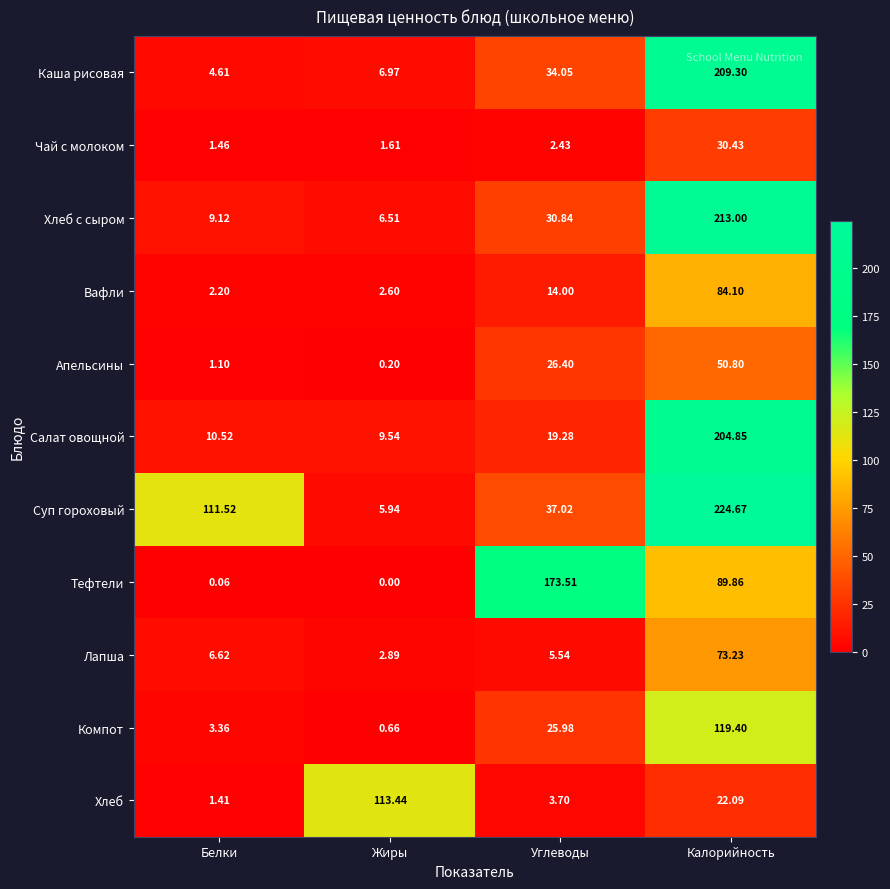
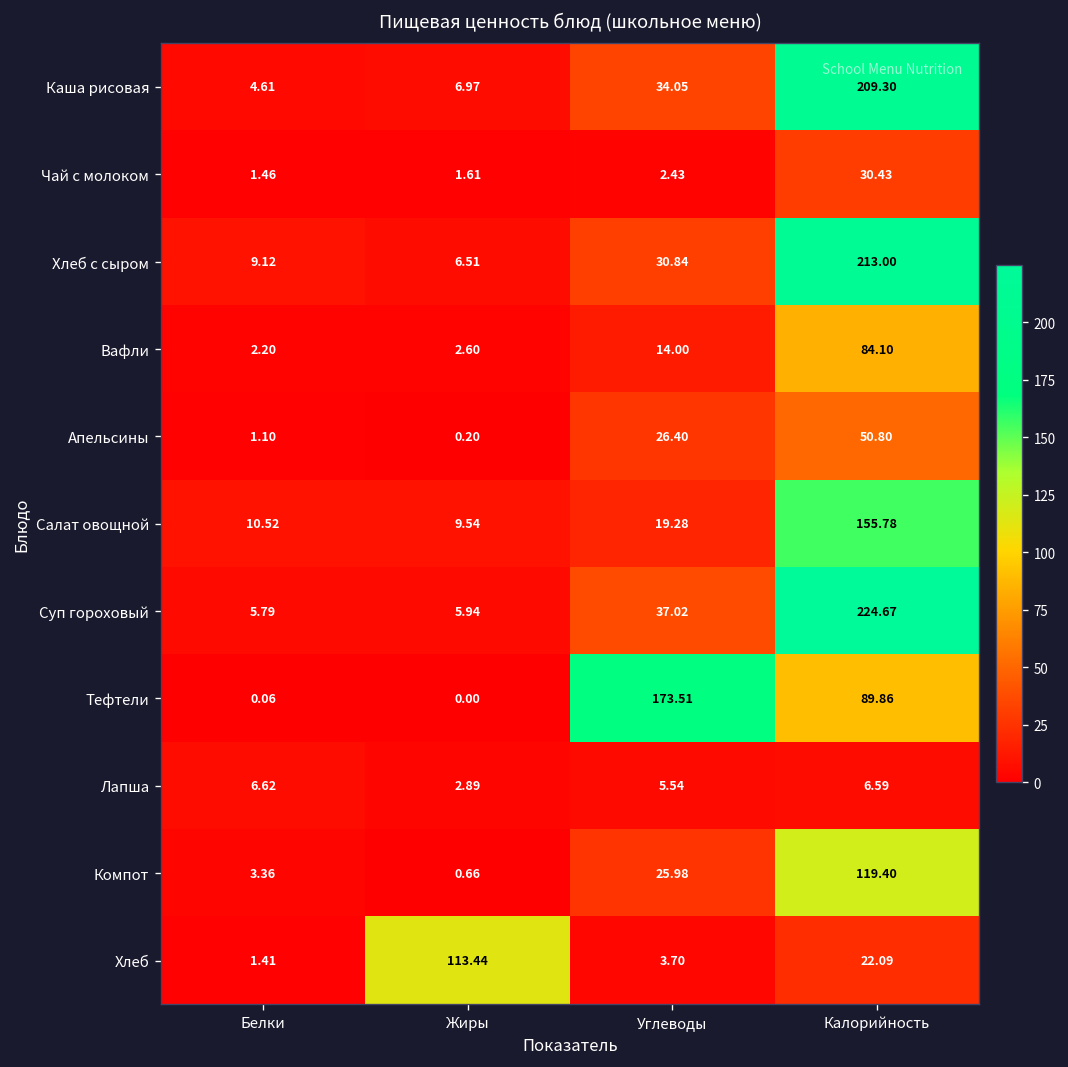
  {
    "Каша рисовая": {
      "Белки": 4.61,
      "Жиры": 6.97,
      "Углеводы": 34.05
    },
    "Чай с молоком": {
      "Белки": 1.46,
      "Жиры": 1.61,
      "Углеводы": 2.43,
      "Калорийность": 30.43
    },
    "Хлеб с сыром": {
      "Белки": 9.12,
      "Жиры": 6.51,
      "Углеводы": 30.84,
      "Калорийность": 213.00
    },
    "Вафли": {
      "Белки": 2.20,
      "Жиры": 2.60,
      "Углеводы": 14.00,
      "Калорийность": 84.10
    },
    "Апельсины": {
      "Белки": 1.10,
      "Жиры": 0.20,
      "Углеводы": 26.40,
      "Калорийность": 50.80
    },
    "Салат овощной": {
      "Белки": 10.52,
      "Жиры": 9.54,
      "Углеводы": 19.28,
-     "Калорийность": 204.85
+     "Калорийность": 155.78
    },
    "Суп гороховый": {
-     "Белки": 111.52,
+     "Белки": 5.79,
      "Жиры": 5.94,
      "Углеводы": 37.02,
      "Калорийность": 224.67
    },
    "Тефтели": {
      "Белки": 0.06,
      "Жиры": 0.00,
      "Углеводы": 173.51,
      "Калорийность": 89.86
    },
    "Лапша": {
      "Белки": 6.62,
      "Жиры": 2.89,
      "Углеводы": 5.54,
-     "Калорийность": 73.23
+     "Калорийность": 6.59
    },
    "Компот": {
      "Белки": 3.36,
      "Жиры": 0.66,
      "Углеводы": 25.98,
      "Калорийность": 119.40
    },
    "Хлеб": {
      "Белки": 1.41,
      "Жиры": 113.44,
      "Углеводы": 3.70,
      "Калорийность": 22.09
    }
  }
